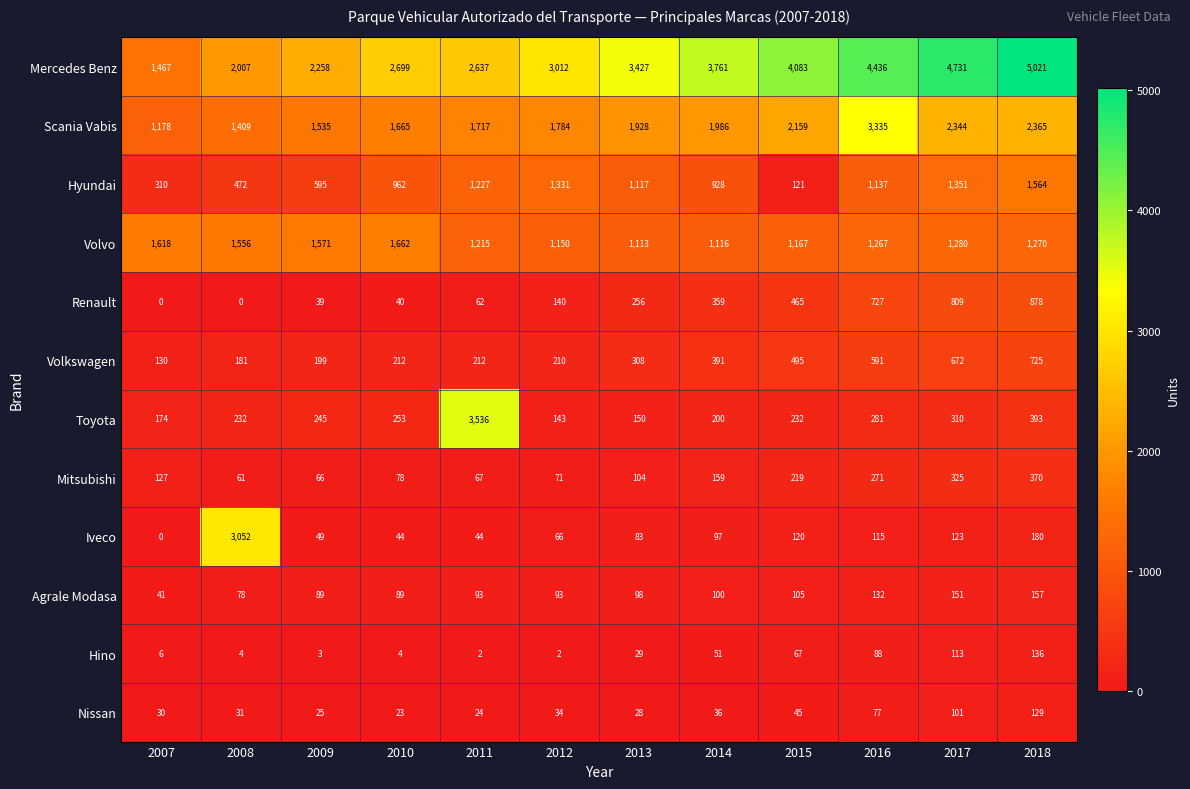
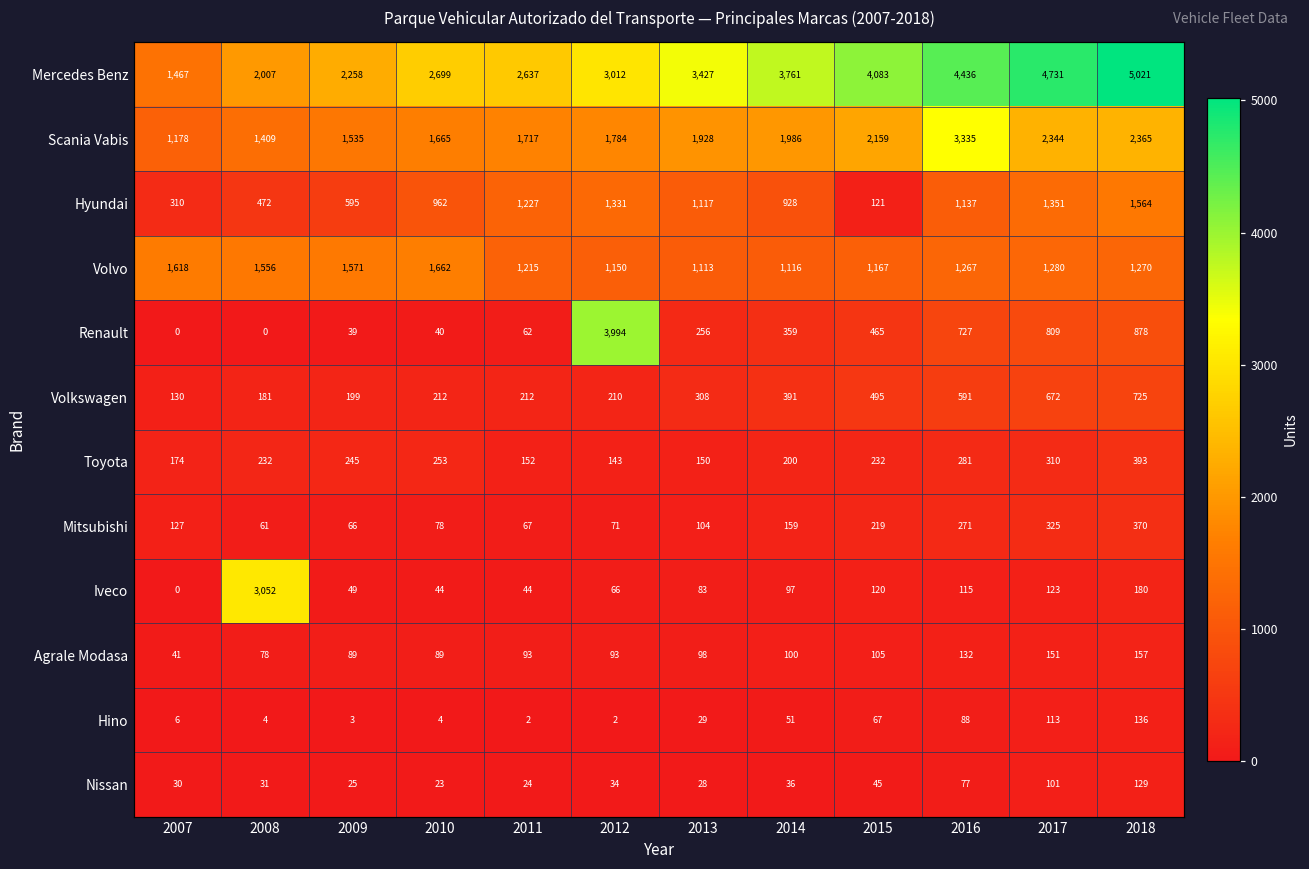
  {
    "Mercedes Benz": {
      "2007": "1,467",
      "2008": "2,007",
      "2009": "2,258",
      "2010": "2,699",
      "2011": "2,637",
      "2012": "3,012",
      "2013": "3,427",
      "2014": "3,761",
      "2015": "4,083",
      "2016": "4,436",
      "2017": "4,731",
      "2018": "5,021"
    },
    "Scania Vabis": {
      "2007": "1,178",
      "2008": "1,409",
      "2009": "1,535",
      "2010": "1,665",
      "2011": "1,717",
      "2012": "1,784",
      "2013": "1,928",
      "2014": "1,986",
      "2015": "2,159",
      "2016": "3,335",
      "2017": "2,344",
      "2018": "2,365"
    },
    "Hyundai": {
      "2007": "310",
      "2008": "472",
      "2009": "595",
      "2010": "962",
      "2011": "1,227",
      "2012": "1,331",
      "2013": "1,117",
      "2014": "928",
      "2015": "121",
      "2016": "1,137",
      "2017": "1,351",
      "2018": "1,564"
    },
    "Volvo": {
      "2007": "1,618",
      "2008": "1,556",
      "2009": "1,571",
      "2010": "1,662",
      "2011": "1,215",
      "2012": "1,150",
      "2013": "1,113",
      "2014": "1,116",
      "2015": "1,167",
      "2016": "1,267",
      "2017": "1,280",
      "2018": "1,270"
    },
    "Renault": {
      "2007": "0",
      "2008": "0",
      "2009": "39",
      "2010": "40",
      "2011": "62",
-     "2012": "140",
+     "2012": "3,994",
      "2013": "256",
      "2014": "359",
      "2015": "465",
      "2016": "727",
      "2017": "809",
      "2018": "878"
    },
    "Volkswagen": {
      "2007": "130",
      "2008": "181",
      "2009": "199",
      "2010": "212",
      "2011": "212",
      "2012": "210",
      "2013": "308",
      "2014": "391",
      "2015": "495",
      "2016": "591",
      "2017": "672",
      "2018": "725"
    },
    "Toyota": {
      "2007": "174",
      "2008": "232",
      "2009": "245",
      "2010": "253",
-     "2011": "3,536",
+     "2011": "152",
      "2012": "143",
      "2013": "150",
      "2014": "200",
      "2015": "232",
      "2016": "281",
      "2017": "310",
      "2018": "393"
    },
    "Mitsubishi": {
      "2007": "127",
      "2008": "61",
      "2009": "66",
      "2010": "78",
      "2011": "67",
      "2012": "71",
      "2013": "104",
      "2014": "159",
      "2015": "219",
      "2016": "271",
      "2017": "325",
      "2018": "370"
    },
    "Iveco": {
      "2007": "0",
      "2008": "3,052",
      "2009": "49",
      "2010": "44",
      "2011": "44",
      "2012": "66",
      "2013": "83",
      "2014": "97",
      "2015": "120",
      "2016": "115",
      "2017": "123",
      "2018": "180"
    },
    "Agrale Modasa": {
      "2007": "41",
      "2008": "78",
      "2009": "89",
      "2010": "89",
      "2011": "93",
      "2012": "93",
      "2013": "98",
      "2014": "100",
      "2015": "105",
      "2016": "132",
      "2017": "151",
      "2018": "157"
    },
    "Hino": {
      "2007": "6",
      "2008": "4",
      "2009": "3",
      "2010": "4",
      "2011": "2",
      "2012": "2",
      "2013": "29",
      "2014": "51",
      "2015": "67",
      "2016": "88",
      "2017": "113",
      "2018": "136"
    },
    "Nissan": {
      "2007": "30",
      "2008": "31",
      "2009": "25",
      "2010": "23",
      "2011": "24",
      "2012": "34",
      "2013": "28",
      "2014": "36",
      "2015": "45",
      "2016": "77",
      "2017": "101",
      "2018": "129"
    }
  }
